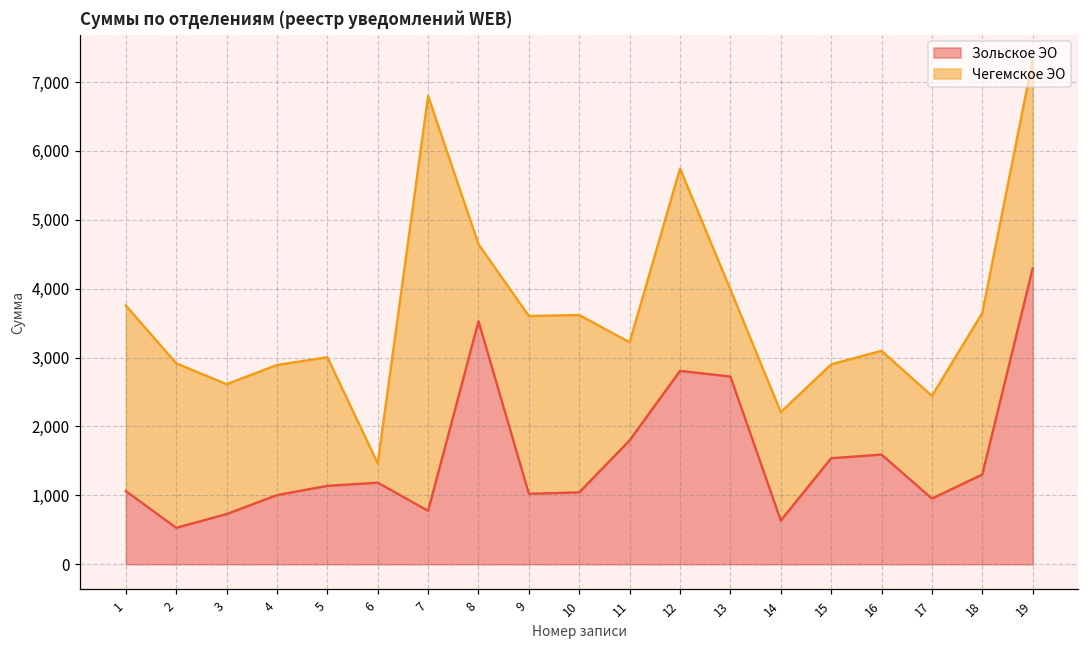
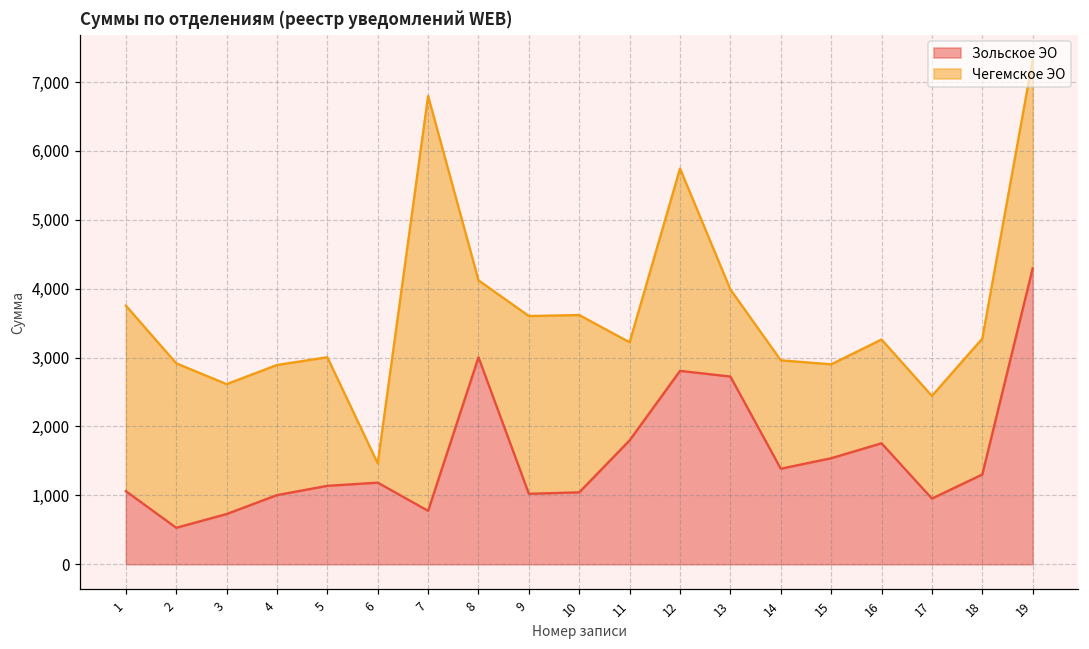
  {
    "Зольское ЭО": {
      "1": "1,100",
      "2": "500",
      "3": "700",
      "4": "1,000",
      "5": "1,100",
      "6": "1,200",
      "7": "800",
-     "8": "3,500",
+     "8": "3,000",
      "9": "1,000",
      "10": "1,000",
      "11": "1,800",
      "12": "2,800",
      "13": "2,700",
-     "14": "600",
+     "14": "1,400",
      "15": "1,500",
-     "16": "1,600",
+     "16": "1,800",
      "17": "1,000",
      "18": "1,300",
      "19": "4,300"
    },
    "Чегемское ЭО": {
      "1": "2,700",
      "2": "2,400",
      "3": "1,900",
      "4": "1,900",
      "5": "1,900",
      "6": "300",
      "7": "6,000",
      "8": "1,100",
      "9": "2,600",
      "10": "2,600",
      "11": "1,400",
      "12": "2,900",
      "13": "1,300",
      "14": "1,600",
      "15": "1,400",
      "16": "1,500",
      "17": "1,500",
-     "18": "2,300"
+     "18": "2,000"
    }
  }
